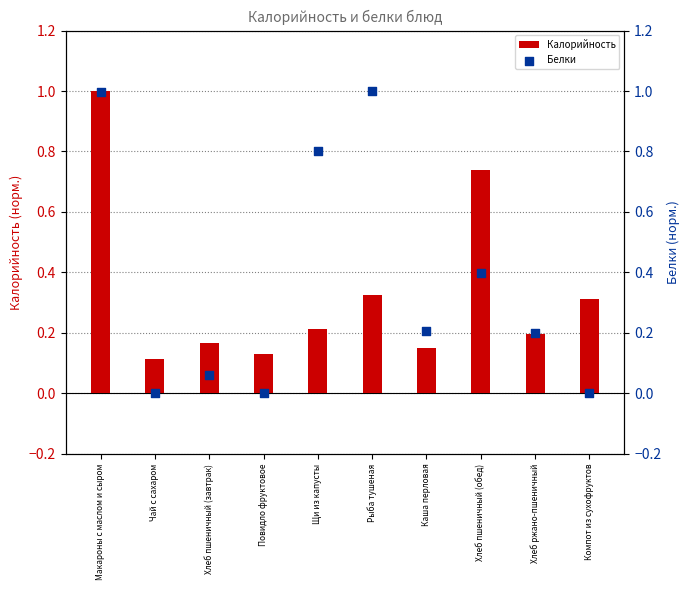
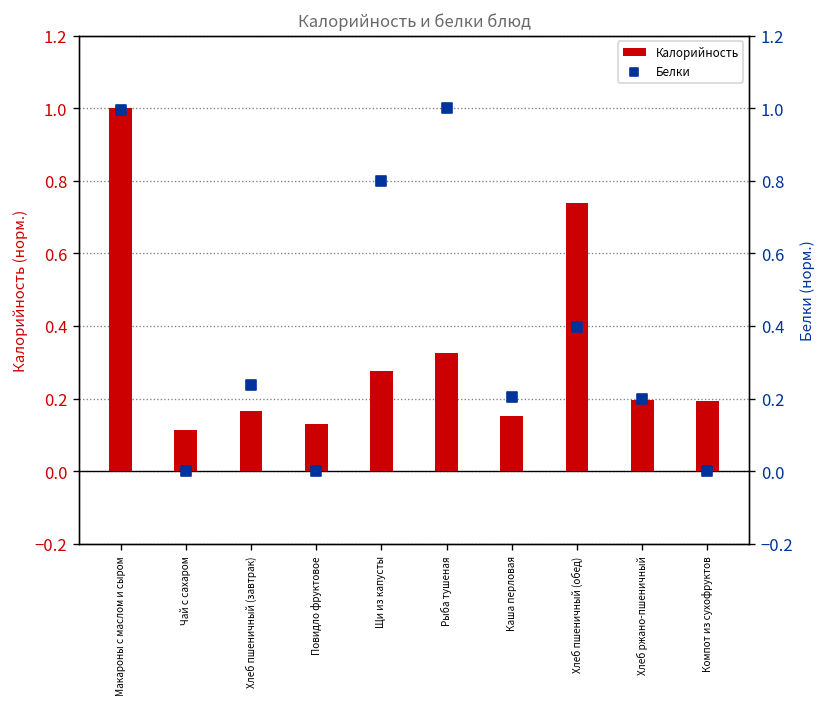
  {
    "Калорийность": {
      "Макароны с маслом и сыром": 1.00,
      "Чай с сахаром": 0.11,
      "Хлеб пшеничный (завтрак)": 0.17,
      "Повидло фруктовое": 0.13,
-     "Щи из капусты": 0.21,
+     "Щи из капусты": 0.28,
      "Рыба тушеная": 0.33,
      "Каша перловая": 0.15,
      "Хлеб пшеничный (обед)": 0.74,
      "Хлеб ржано-пшеничный": 0.20,
-     "Компот из сухофруктов": 0.31
+     "Компот из сухофруктов": 0.19
    },
    "Белки": {
-     "Хлеб пшеничный (завтрак)": 0.06
+     "Хлеб пшеничный (завтрак)": 0.24
    }
  }
